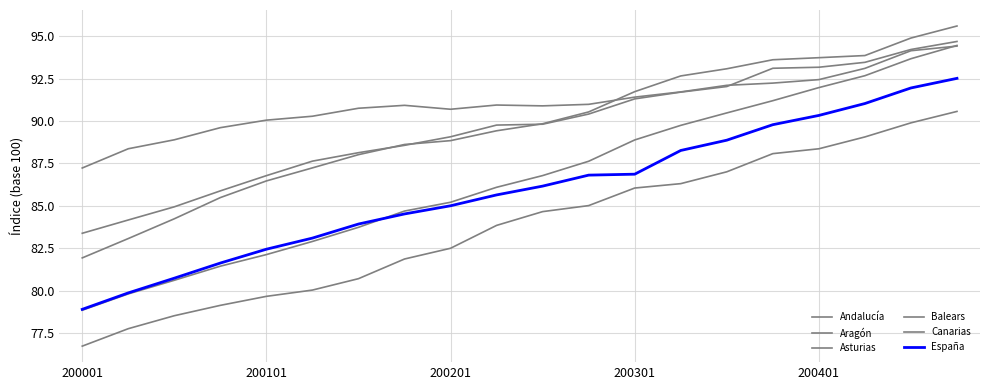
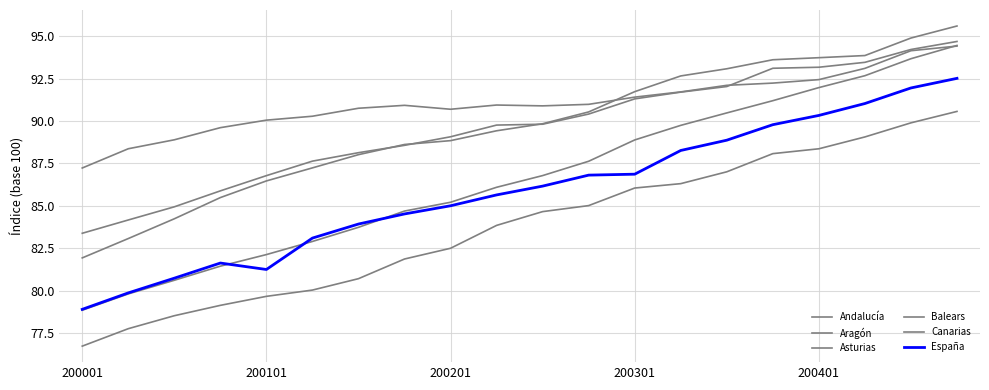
  {
    "España": {
-     "200101": 82.5,
+     "200101": 81.3,
      "200201": 85.0,
      "200301": 86.9,
      "200401": 90.3
    }
  }
